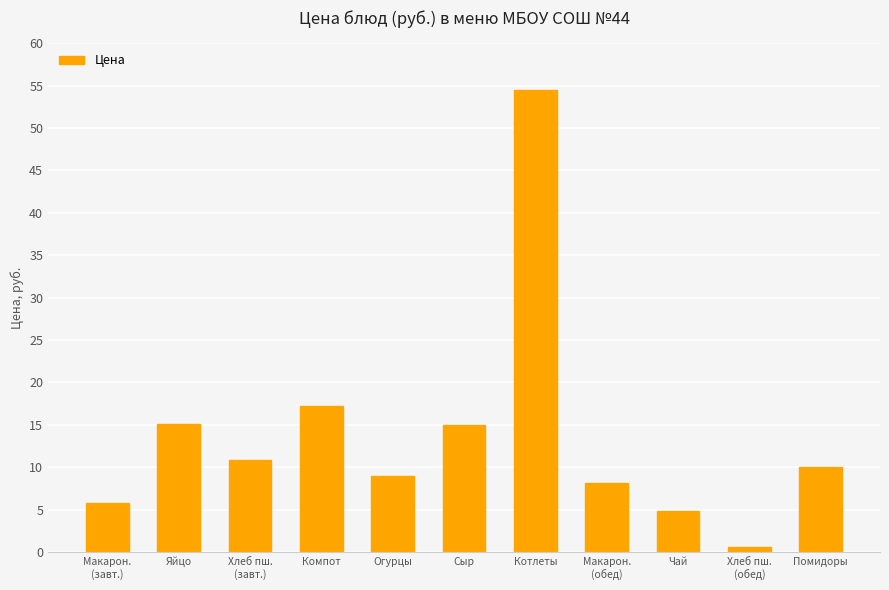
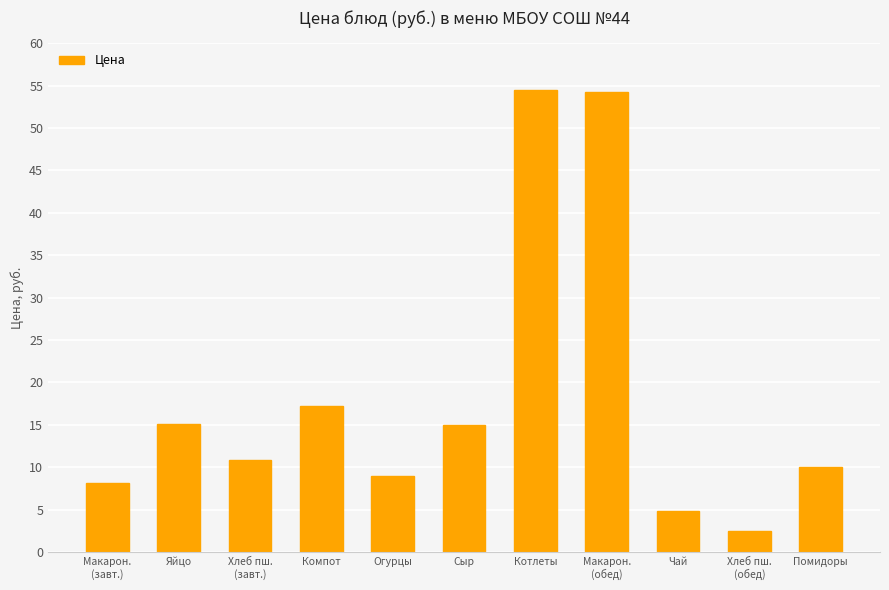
  {
-   "Макарон. (завт.)": 6,
+   "Макарон. (завт.)": 8,
    "Яйцо": 15,
    "Хлеб пш. (завт.)": 11,
    "Компот": 17,
    "Огурцы": 9,
    "Сыр": 15,
    "Котлеты": 55,
-   "Макарон. (обед)": 8,
+   "Макарон. (обед)": 54,
    "Чай": 5,
-   "Хлеб пш. (обед)": 1,
+   "Хлеб пш. (обед)": 3,
    "Помидоры": 10
  }
